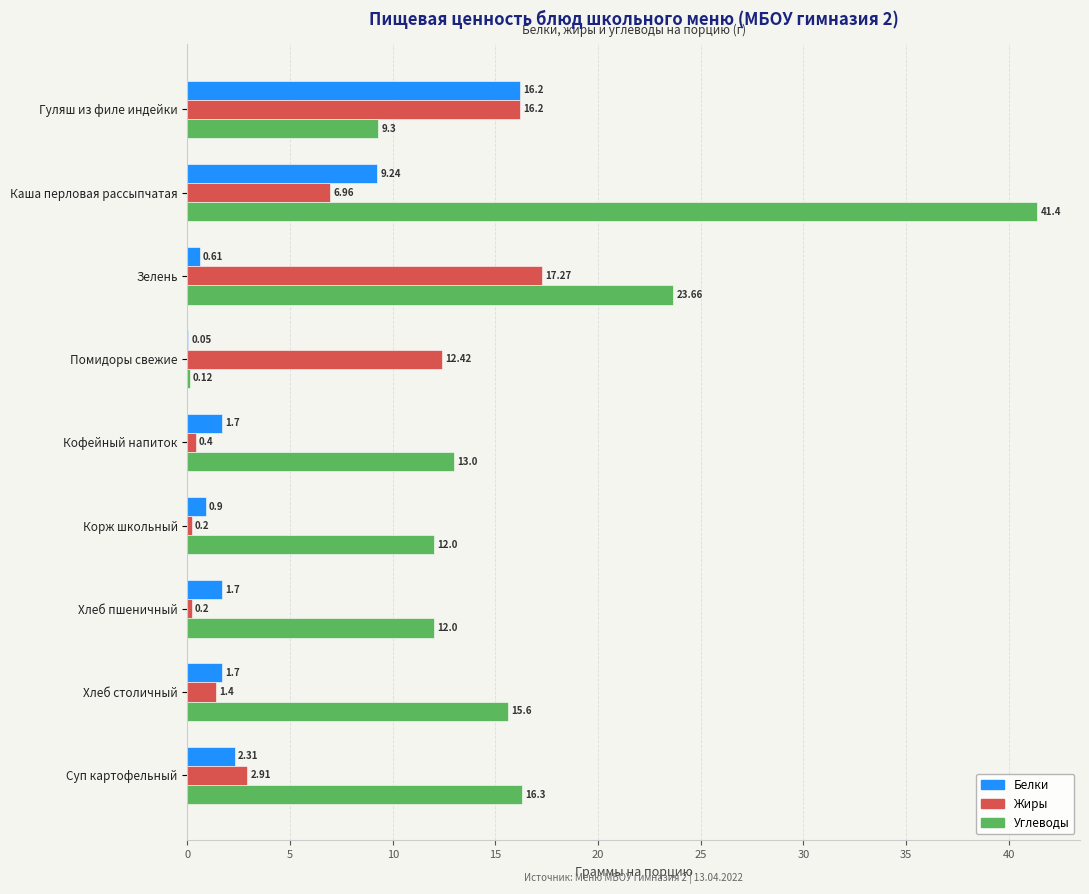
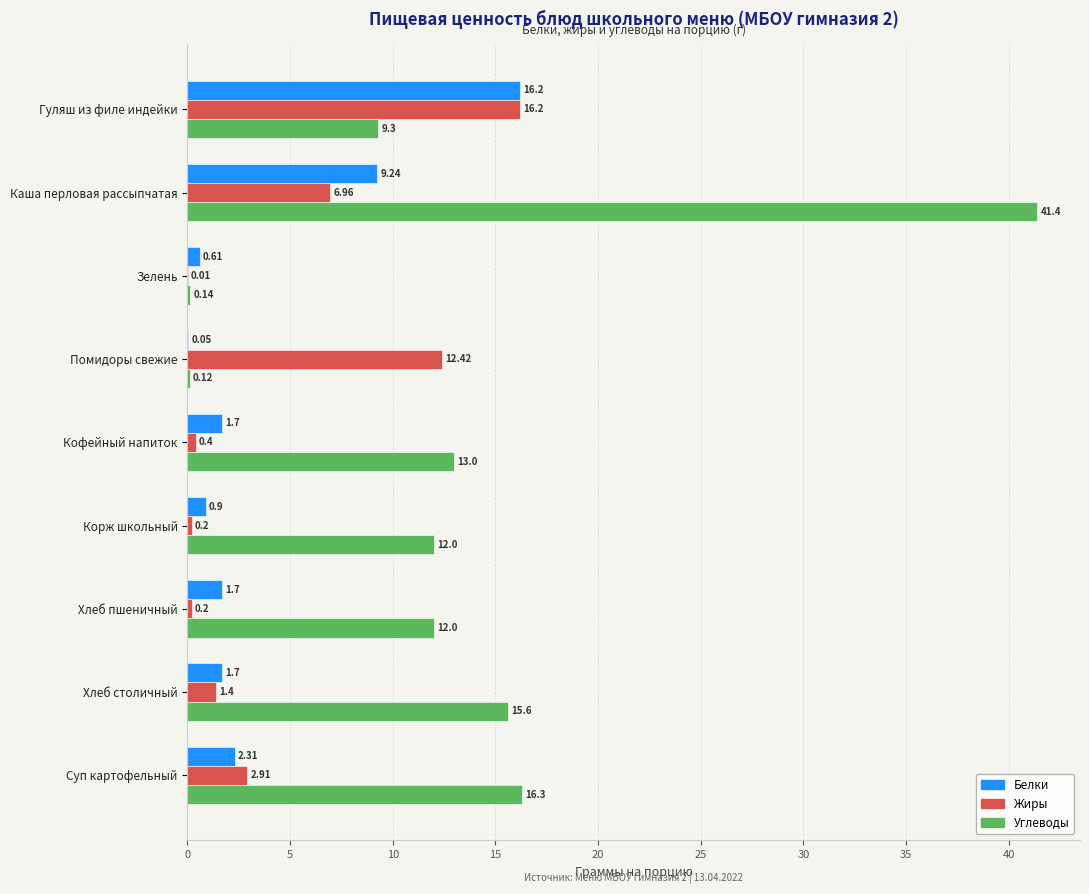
  {
    "Белки": {
      "Гуляш из филе индейки": 16.2,
      "Каша перловая рассыпчатая": 9.24,
      "Зелень": 0.61,
      "Помидоры свежие": 0.05,
      "Кофейный напиток": 1.7,
      "Корж школьный": 0.9,
      "Хлеб пшеничный": 1.7,
      "Хлеб столичный": 1.7,
      "Суп картофельный": 2.31
    },
    "Жиры": {
      "Гуляш из филе индейки": 16.2,
      "Каша перловая рассыпчатая": 6.96,
-     "Зелень": 17.27,
+     "Зелень": 0.01,
      "Помидоры свежие": 12.42,
      "Кофейный напиток": 0.4,
      "Корж школьный": 0.2,
      "Хлеб пшеничный": 0.2,
      "Хлеб столичный": 1.4,
      "Суп картофельный": 2.91
    },
    "Углеводы": {
      "Гуляш из филе индейки": 9.3,
      "Каша перловая рассыпчатая": 41.4,
-     "Зелень": 23.66,
+     "Зелень": 0.14,
      "Помидоры свежие": 0.12,
      "Кофейный напиток": 13.0,
      "Корж школьный": 12.0,
      "Хлеб пшеничный": 12.0,
      "Хлеб столичный": 15.6,
      "Суп картофельный": 16.3
    }
  }
